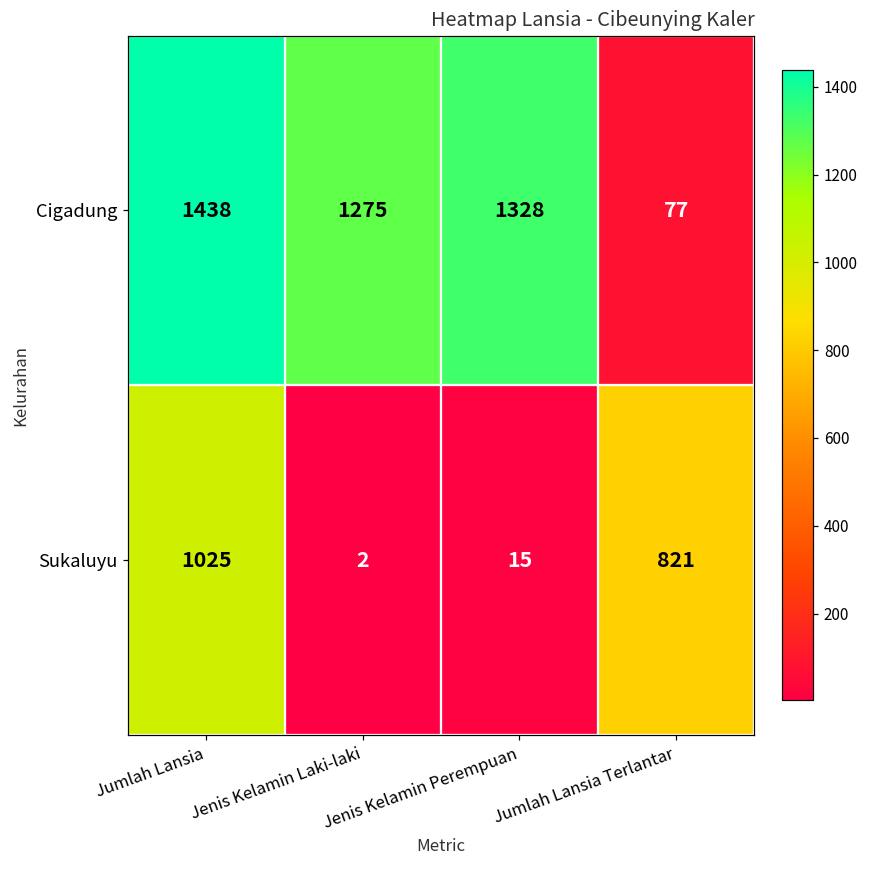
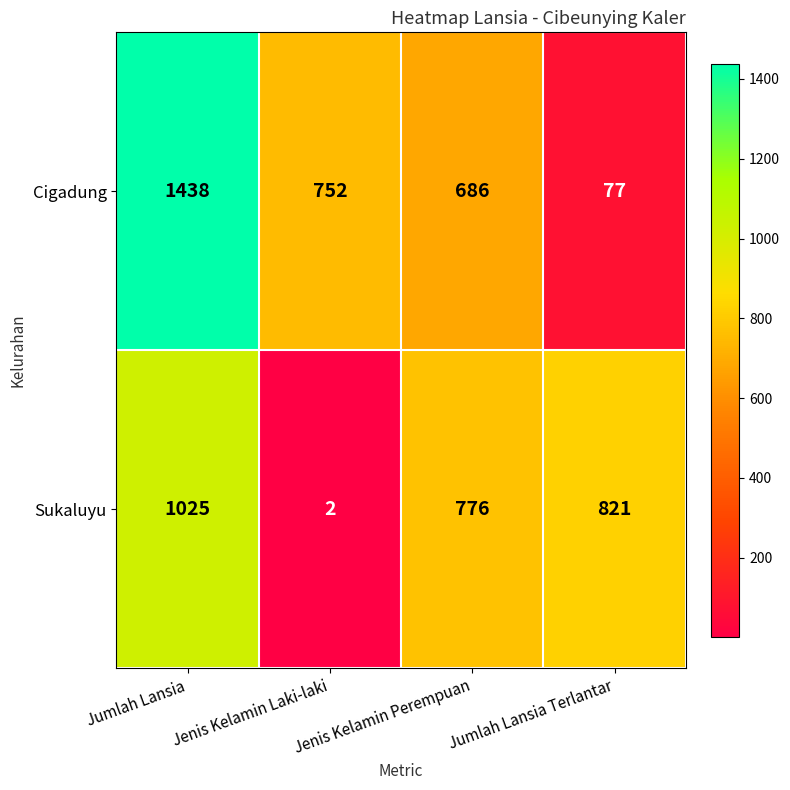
  {
    "Cigadung": {
      "Jumlah Lansia": 1438,
-     "Jenis Kelamin Laki-laki": 1275,
-     "Jenis Kelamin Perempuan": 1328,
+     "Jenis Kelamin Laki-laki": 752,
+     "Jenis Kelamin Perempuan": 686,
      "Jumlah Lansia Terlantar": 77
    },
    "Sukaluyu": {
      "Jumlah Lansia": 1025,
      "Jenis Kelamin Laki-laki": 2,
-     "Jenis Kelamin Perempuan": 15,
+     "Jenis Kelamin Perempuan": 776,
      "Jumlah Lansia Terlantar": 821
    }
  }
